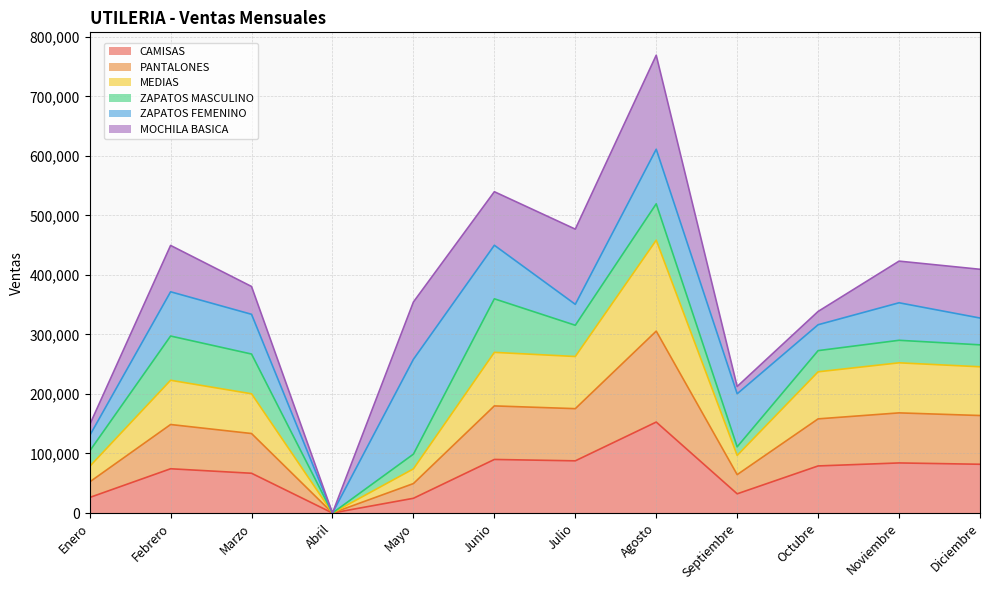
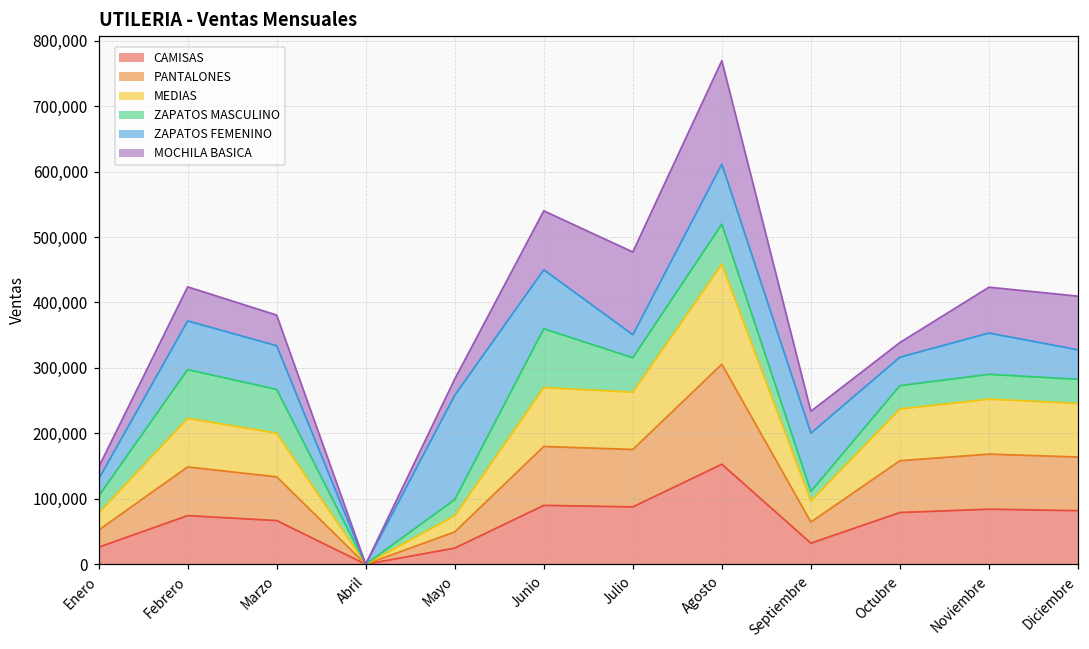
  {
    "MEDIAS": {
      "Enero": "30,000",
      "Febrero": "70,000",
      "Marzo": "70,000",
      "Mayo": "20,000",
      "Junio": "90,000",
      "Julio": "90,000",
      "Agosto": "150,000",
      "Septiembre": "30,000",
      "Octubre": "80,000",
      "Noviembre": "80,000",
      "Diciembre": "80,000"
    },
    "ZAPATOS MASCULINO": {
      "Enero": "30,000",
      "Febrero": "70,000",
      "Marzo": "70,000",
      "Mayo": "20,000",
      "Junio": "90,000",
      "Julio": "50,000",
      "Agosto": "60,000",
      "Septiembre": "10,000",
      "Octubre": "40,000",
      "Noviembre": "40,000",
      "Diciembre": "40,000"
    },
    "ZAPATOS FEMENINO": {
      "Enero": "30,000",
      "Febrero": "70,000",
      "Marzo": "70,000",
      "Mayo": "160,000",
      "Junio": "90,000",
      "Julio": "40,000",
      "Agosto": "90,000",
      "Septiembre": "90,000",
      "Octubre": "40,000",
      "Noviembre": "60,000",
      "Diciembre": "50,000"
    },
    "MOCHILA BASICA": {
      "Enero": "20,000",
-     "Febrero": "80,000",
+     "Febrero": "50,000",
      "Marzo": "50,000",
-     "Mayo": "100,000",
+     "Mayo": "20,000",
      "Junio": "90,000",
      "Julio": "130,000",
      "Agosto": "160,000",
-     "Septiembre": "10,000",
+     "Septiembre": "30,000",
      "Octubre": "20,000",
      "Noviembre": "70,000",
      "Diciembre": "80,000"
    }
  }
